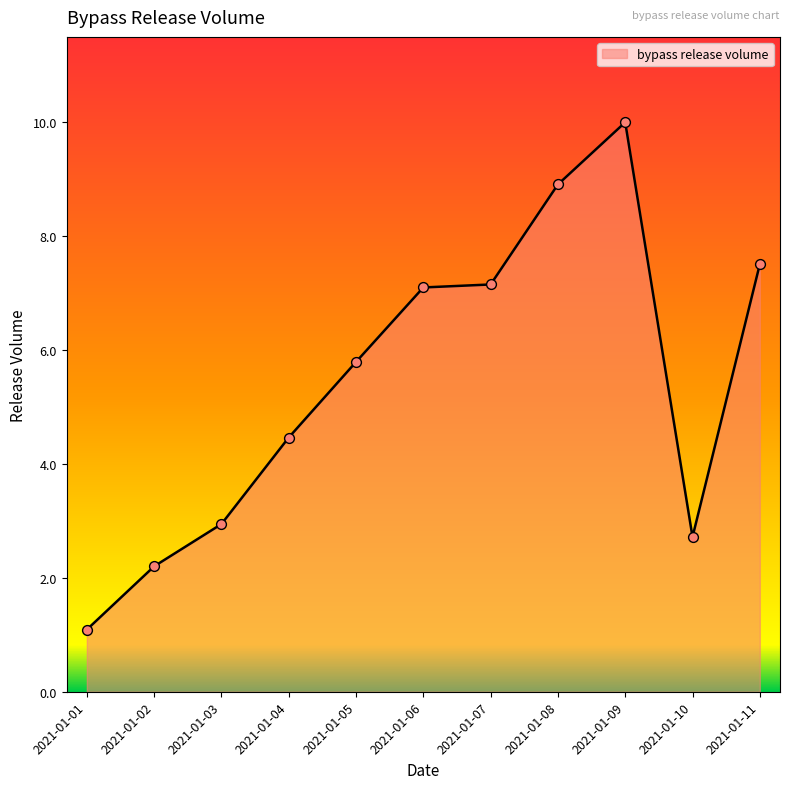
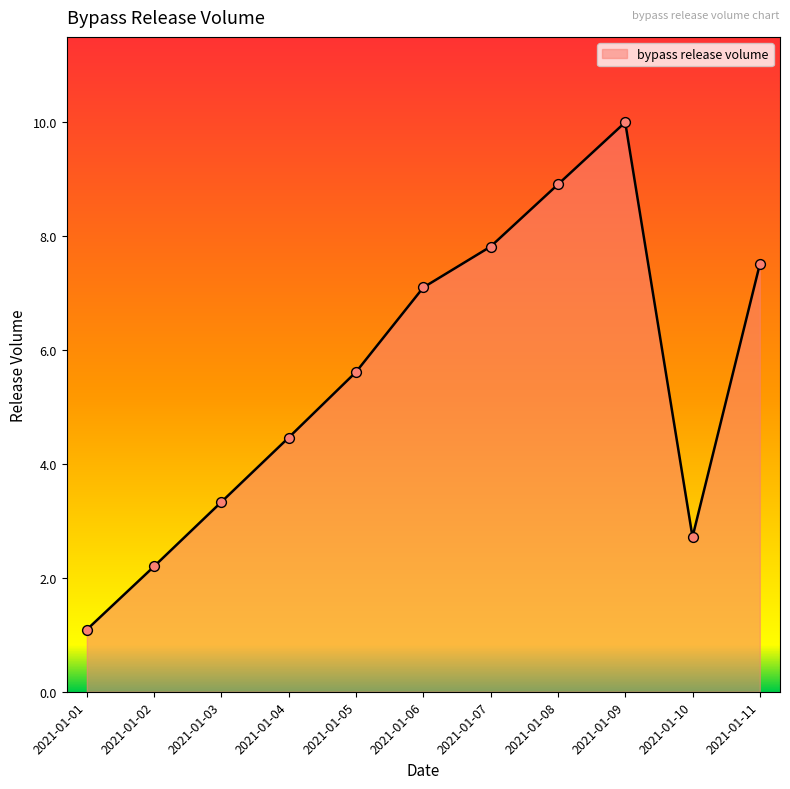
  {
    "2021-01-01": 1.1,
    "2021-01-02": 2.2,
-   "2021-01-03": 2.9,
+   "2021-01-03": 3.3,
    "2021-01-04": 4.5,
-   "2021-01-05": 5.8,
+   "2021-01-05": 5.6,
    "2021-01-06": 7.1,
-   "2021-01-07": 7.1,
+   "2021-01-07": 7.8,
    "2021-01-08": 8.9,
    "2021-01-09": 10.0,
    "2021-01-10": 2.7,
    "2021-01-11": 7.5
  }
